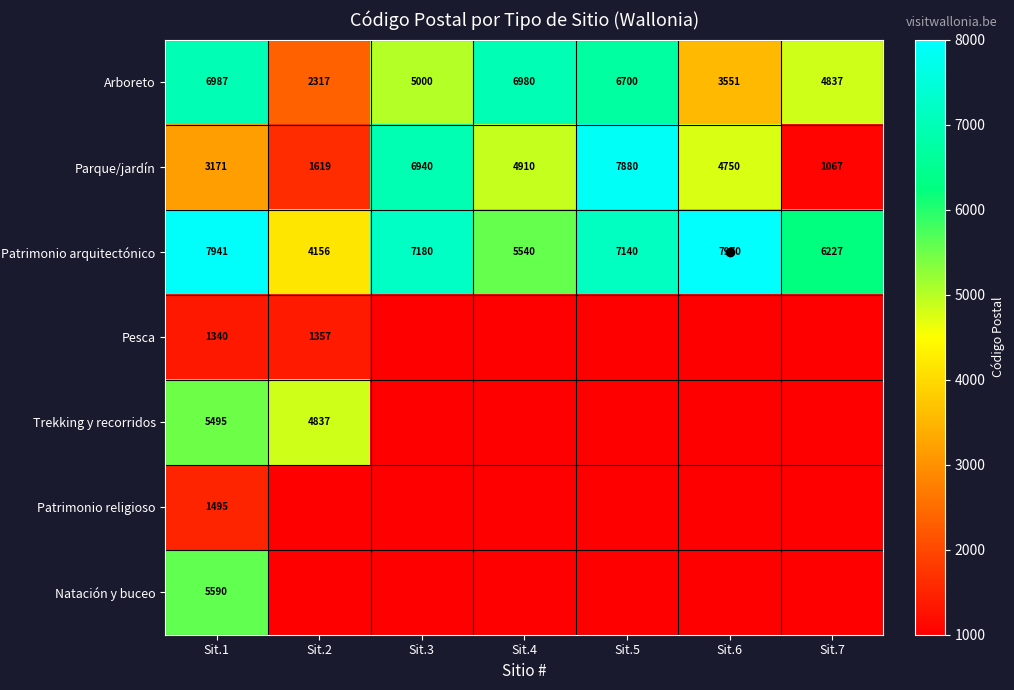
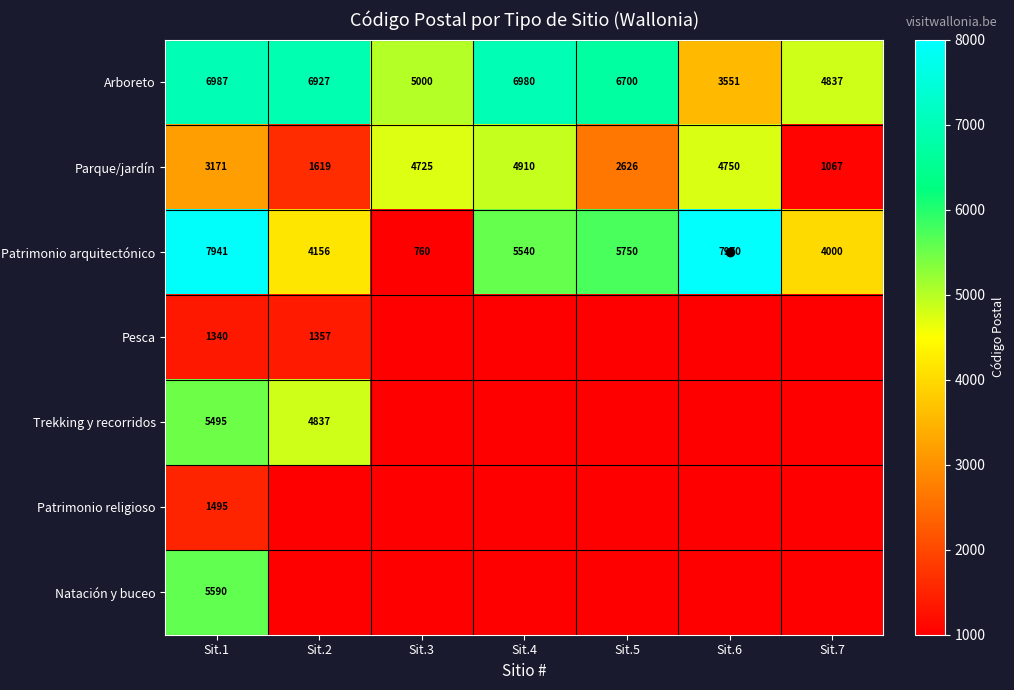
  {
    "Arboreto": {
      "Sit.1": 6987,
-     "Sit.2": 2317,
+     "Sit.2": 6927,
      "Sit.3": 5000,
      "Sit.4": 6980,
      "Sit.5": 6700,
      "Sit.6": 3551,
      "Sit.7": 4837
    },
    "Parque/jardín": {
      "Sit.1": 3171,
      "Sit.2": 1619,
-     "Sit.3": 6940,
+     "Sit.3": 4725,
      "Sit.4": 4910,
-     "Sit.5": 7880,
+     "Sit.5": 2626,
      "Sit.6": 4750,
      "Sit.7": 1067
    },
    "Patrimonio arquitectónico": {
      "Sit.1": 7941,
      "Sit.2": 4156,
-     "Sit.3": 7180,
+     "Sit.3": 760,
      "Sit.4": 5540,
-     "Sit.5": 7140,
-     "Sit.7": 6227
+     "Sit.5": 5750,
+     "Sit.7": 4000
    },
    "Pesca": {
      "Sit.1": 1340,
      "Sit.2": 1357
    },
    "Trekking y recorridos": {
      "Sit.1": 5495,
      "Sit.2": 4837
    },
    "Patrimonio religioso": {
      "Sit.1": 1495
    },
    "Natación y buceo": {
      "Sit.1": 5590
    }
  }
